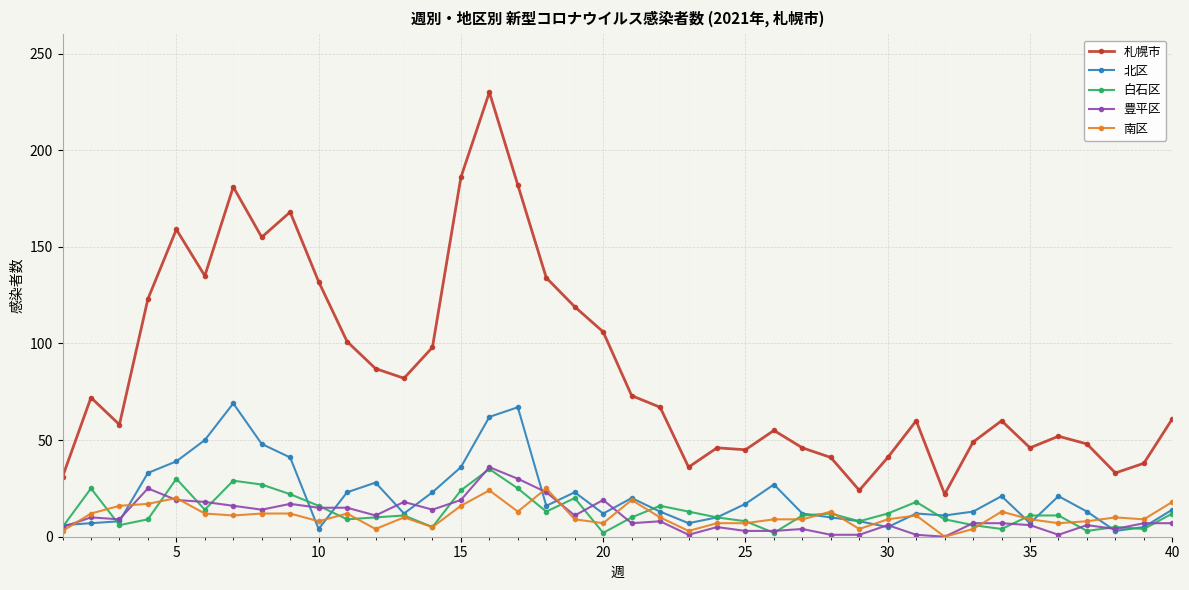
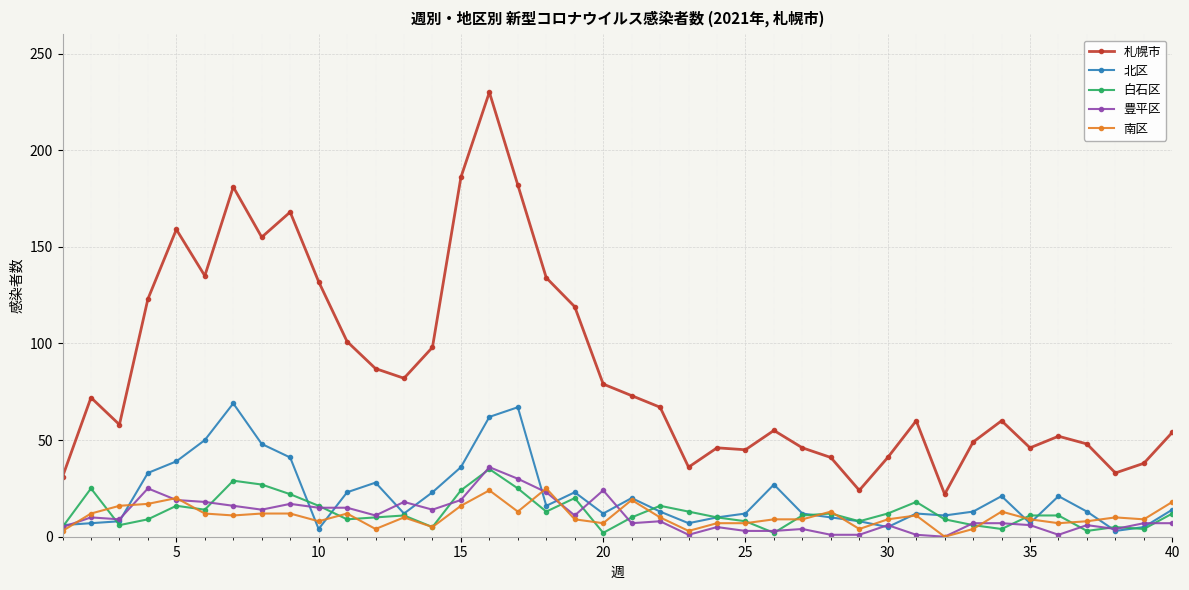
  {
    "札幌市": {
      "5": 159,
      "10": 132,
      "15": 186,
-     "20": 106,
+     "20": 79,
      "25": 45,
      "30": 41,
      "35": 46,
-     "40": 61
+     "40": 54
    },
    "北区": {
      "5": 39,
      "10": 4,
      "15": 36,
      "20": 12,
-     "25": 17,
+     "25": 12,
      "40": 14
    },
    "白石区": {
-     "5": 30,
+     "5": 16,
      "15": 24,
      "20": 2,
      "30": 12,
      "35": 11,
      "40": 12
    },
    "豊平区": {
      "15": 19,
-     "20": 19,
+     "20": 24,
      "25": 3,
      "40": 7
    },
    "南区": {
      "10": 8,
      "15": 16,
      "20": 7,
      "30": 9,
      "35": 9,
      "40": 18
    }
  }
